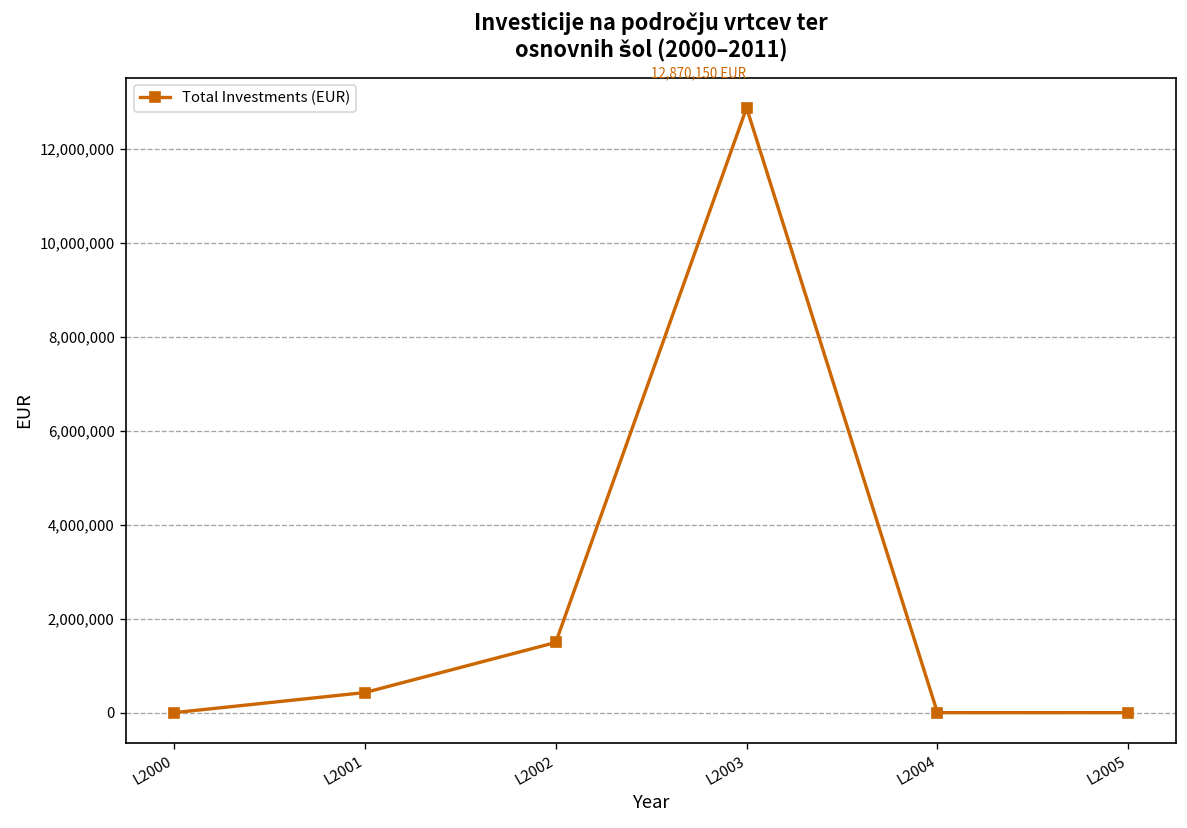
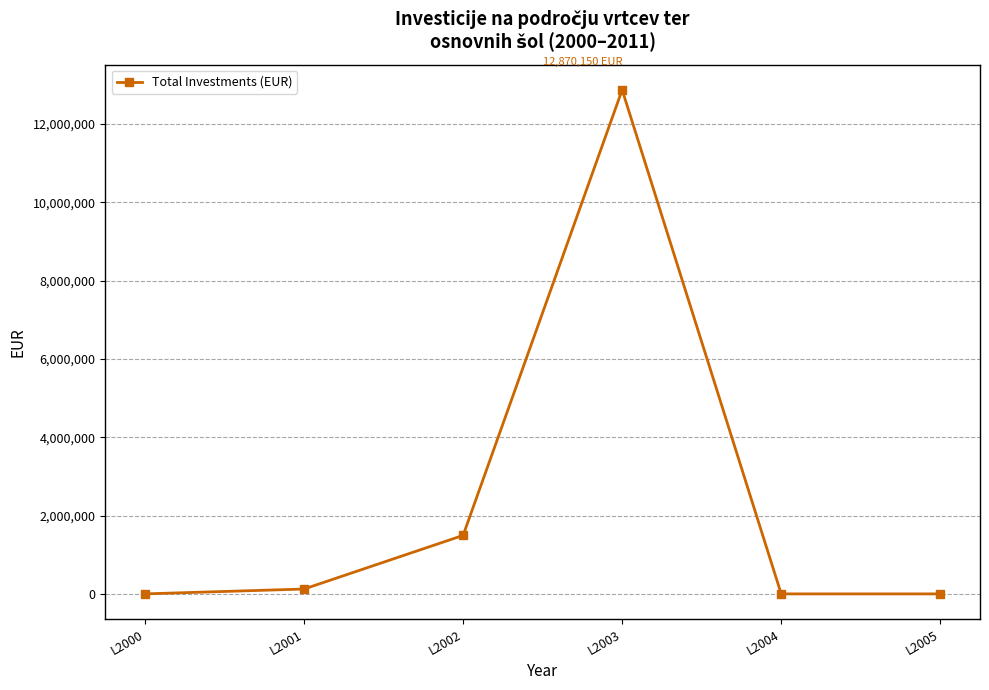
  {
    "L2000": "0",
-   "L2001": "400,000",
+   "L2001": "100,000",
    "L2002": "1,500,000",
    "L2004": "0",
    "L2005": "0"
  }
